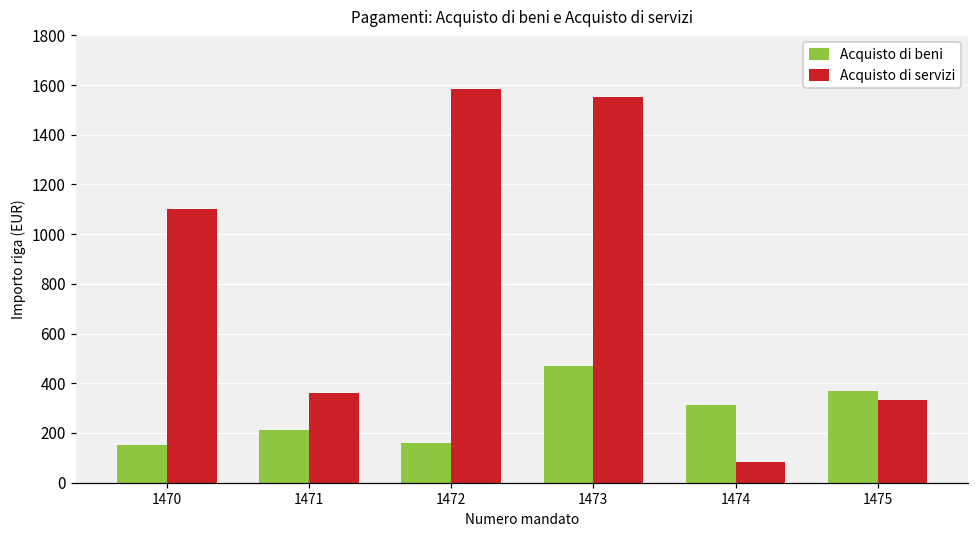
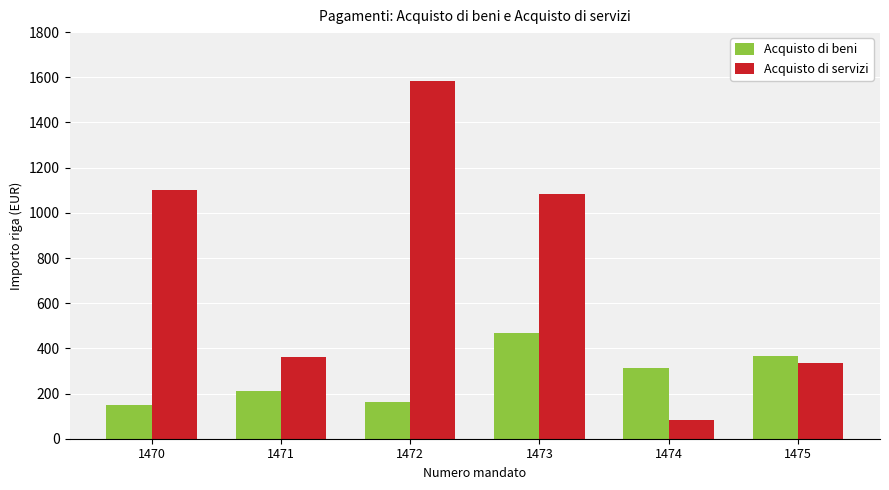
  {
    "Acquisto di beni": {
      "1470": 150,
      "1471": 210,
      "1472": 160,
      "1473": 470,
      "1474": 310,
      "1475": 370
    },
    "Acquisto di servizi": {
      "1470": 1100,
      "1471": 360,
      "1472": 1580,
-     "1473": 1550,
+     "1473": 1080,
      "1474": 80,
      "1475": 330
    }
  }
